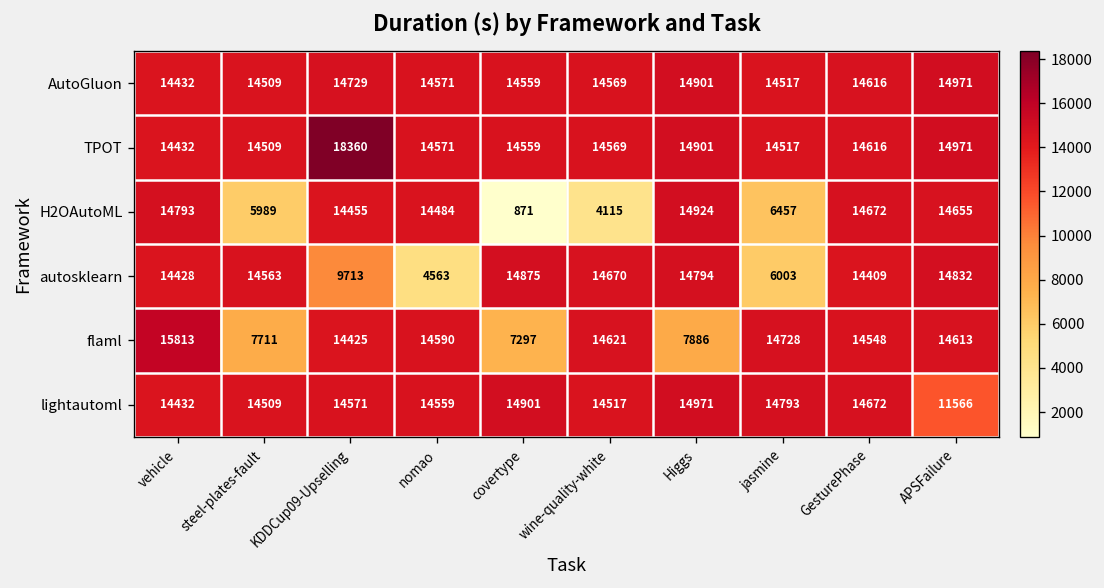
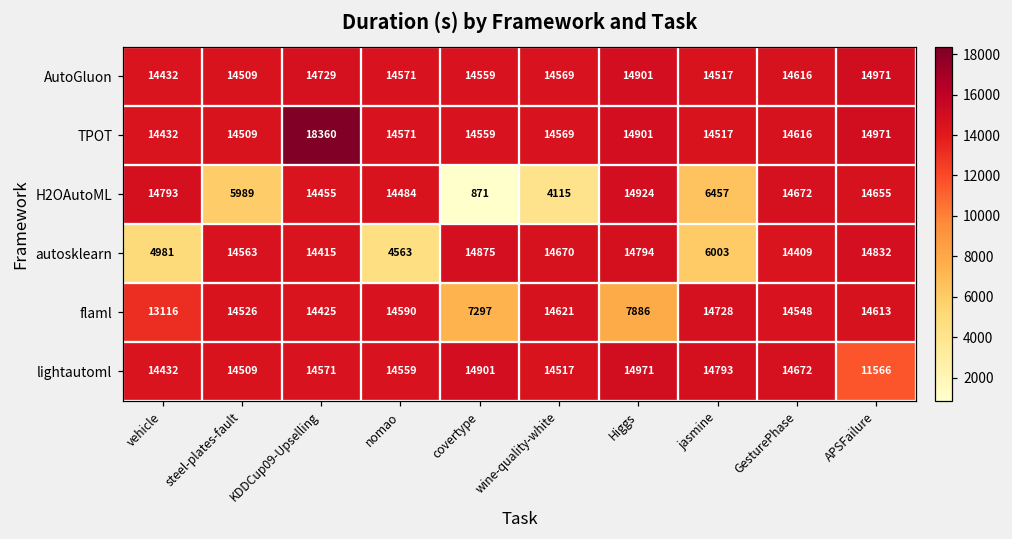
  {
    "AutoGluon": {
      "vehicle": 14432,
      "steel-plates-fault": 14509,
      "KDDCup09-Upselling": 14729,
      "nomao": 14571,
      "covertype": 14559,
      "wine-quality-white": 14569,
      "Higgs": 14901,
      "jasmine": 14517,
      "GesturePhase": 14616,
      "APSFailure": 14971
    },
    "TPOT": {
      "vehicle": 14432,
      "steel-plates-fault": 14509,
      "KDDCup09-Upselling": 18360,
      "nomao": 14571,
      "covertype": 14559,
      "wine-quality-white": 14569,
      "Higgs": 14901,
      "jasmine": 14517,
      "GesturePhase": 14616,
      "APSFailure": 14971
    },
    "H2OAutoML": {
      "vehicle": 14793,
      "steel-plates-fault": 5989,
      "KDDCup09-Upselling": 14455,
      "nomao": 14484,
      "covertype": 871,
      "wine-quality-white": 4115,
      "Higgs": 14924,
      "jasmine": 6457,
      "GesturePhase": 14672,
      "APSFailure": 14655
    },
    "autosklearn": {
-     "vehicle": 14428,
+     "vehicle": 4981,
      "steel-plates-fault": 14563,
-     "KDDCup09-Upselling": 9713,
+     "KDDCup09-Upselling": 14415,
      "nomao": 4563,
      "covertype": 14875,
      "wine-quality-white": 14670,
      "Higgs": 14794,
      "jasmine": 6003,
      "GesturePhase": 14409,
      "APSFailure": 14832
    },
    "flaml": {
-     "vehicle": 15813,
-     "steel-plates-fault": 7711,
+     "vehicle": 13116,
+     "steel-plates-fault": 14526,
      "KDDCup09-Upselling": 14425,
      "nomao": 14590,
      "covertype": 7297,
      "wine-quality-white": 14621,
      "Higgs": 7886,
      "jasmine": 14728,
      "GesturePhase": 14548,
      "APSFailure": 14613
    },
    "lightautoml": {
      "vehicle": 14432,
      "steel-plates-fault": 14509,
      "KDDCup09-Upselling": 14571,
      "nomao": 14559,
      "covertype": 14901,
      "wine-quality-white": 14517,
      "Higgs": 14971,
      "jasmine": 14793,
      "GesturePhase": 14672,
      "APSFailure": 11566
    }
  }
